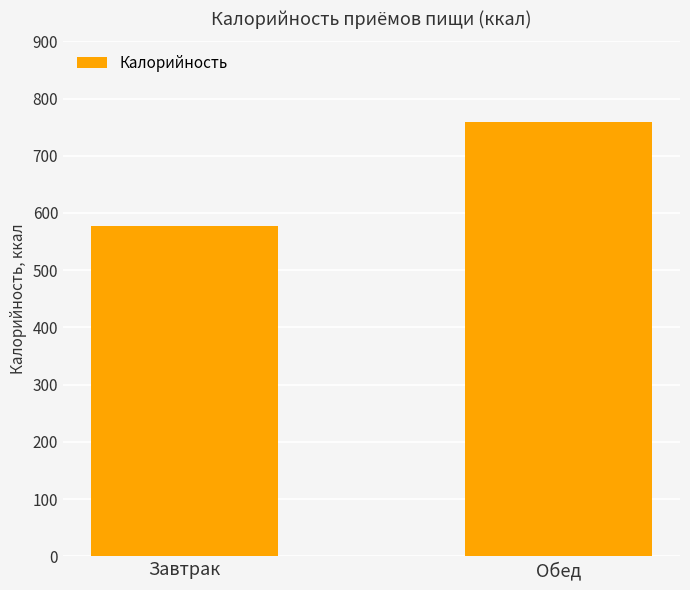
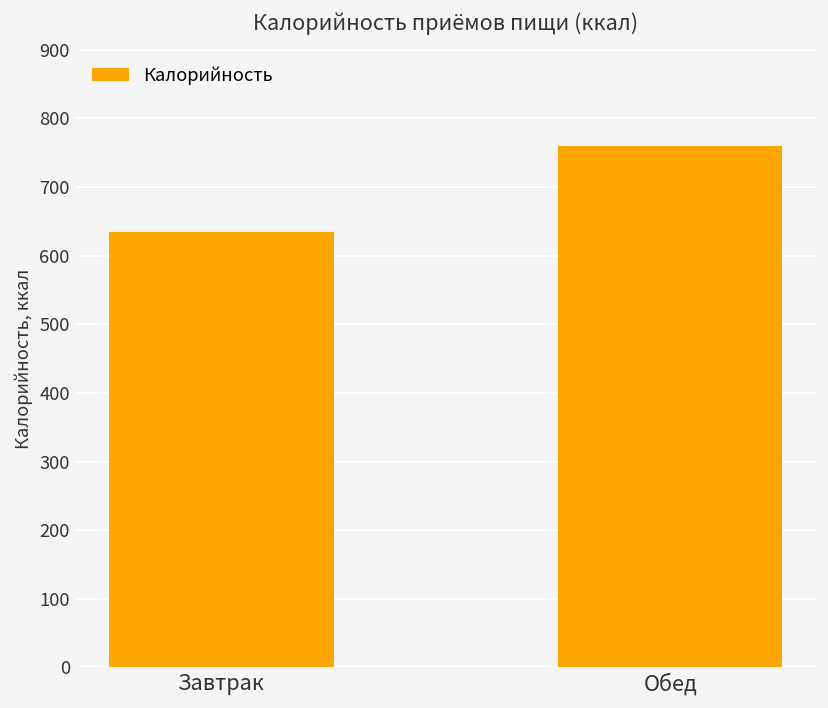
  {
-   "Завтрак": 580,
+   "Завтрак": 630,
    "Обед": 760
  }
